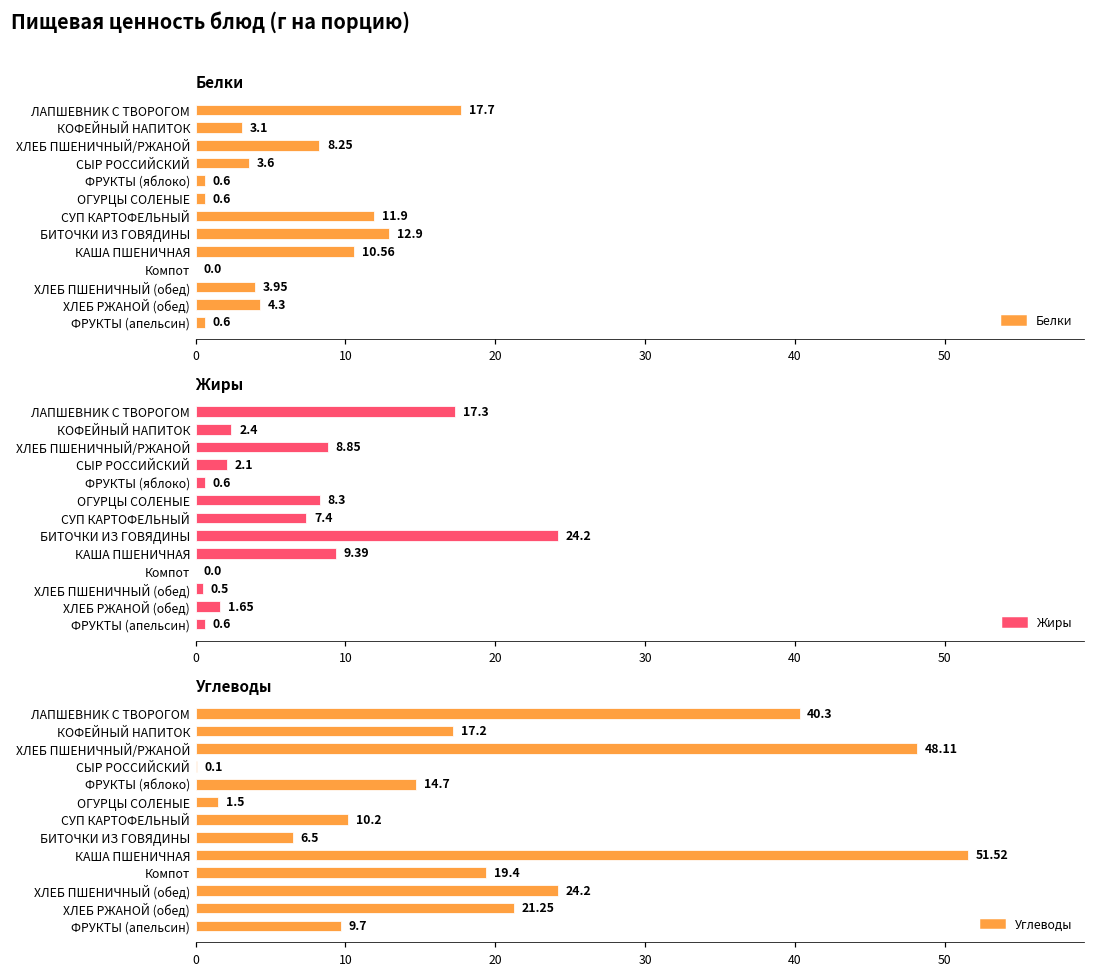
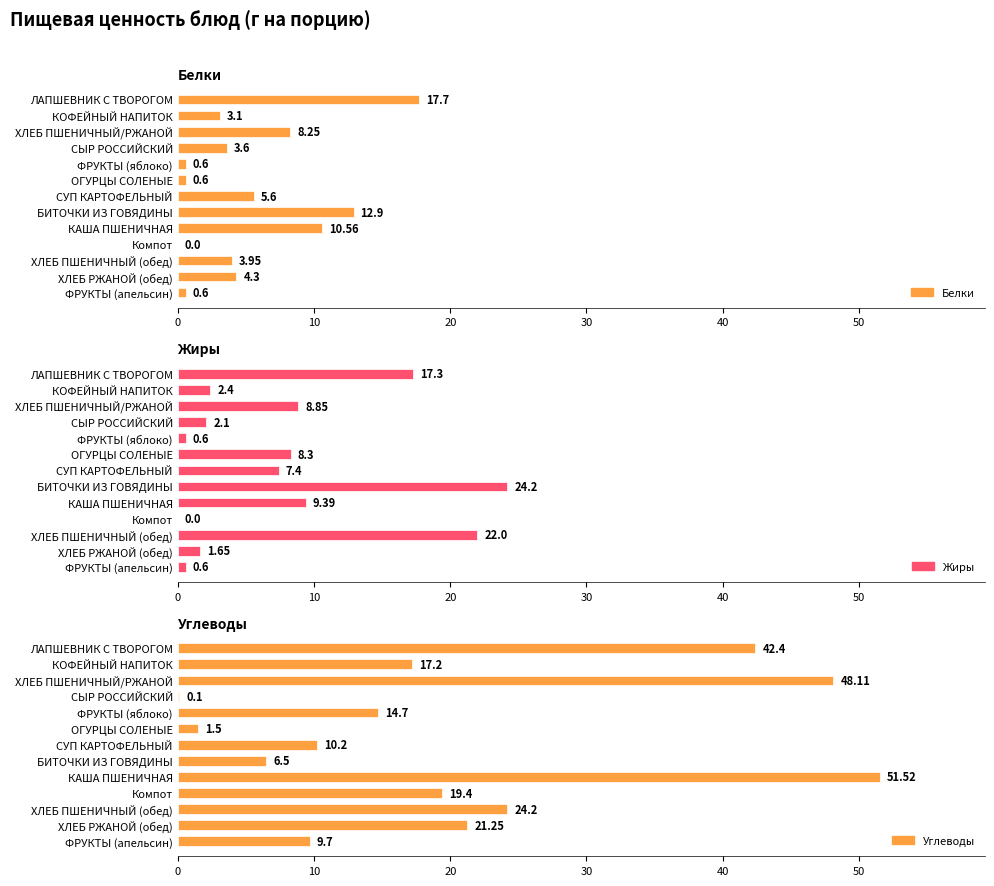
  {
    "Белки": {
      "ЛАПШЕВНИК С ТВОРОГОМ": 17.7,
      "КОФЕЙНЫЙ НАПИТОК": 3.1,
      "ХЛЕБ ПШЕНИЧНЫЙ/РЖАНОЙ": 8.25,
      "СЫР РОССИЙСКИЙ": 3.6,
      "ФРУКТЫ (яблоко)": 0.6,
      "ОГУРЦЫ СОЛЕНЫЕ": 0.6,
-     "СУП КАРТОФЕЛЬНЫЙ": 11.9,
+     "СУП КАРТОФЕЛЬНЫЙ": 5.6,
      "БИТОЧКИ ИЗ ГОВЯДИНЫ": 12.9,
      "КАША ПШЕНИЧНАЯ": 10.56,
      "Компот": 0.0,
      "ХЛЕБ ПШЕНИЧНЫЙ (обед)": 3.95,
      "ХЛЕБ РЖАНОЙ (обед)": 4.3,
      "ФРУКТЫ (апельсин)": 0.6
    },
    "Жиры": {
      "ЛАПШЕВНИК С ТВОРОГОМ": 17.3,
      "КОФЕЙНЫЙ НАПИТОК": 2.4,
      "ХЛЕБ ПШЕНИЧНЫЙ/РЖАНОЙ": 8.85,
      "СЫР РОССИЙСКИЙ": 2.1,
      "ФРУКТЫ (яблоко)": 0.6,
      "ОГУРЦЫ СОЛЕНЫЕ": 8.3,
      "СУП КАРТОФЕЛЬНЫЙ": 7.4,
      "БИТОЧКИ ИЗ ГОВЯДИНЫ": 24.2,
      "КАША ПШЕНИЧНАЯ": 9.39,
      "Компот": 0.0,
-     "ХЛЕБ ПШЕНИЧНЫЙ (обед)": 0.5,
+     "ХЛЕБ ПШЕНИЧНЫЙ (обед)": 22.0,
      "ХЛЕБ РЖАНОЙ (обед)": 1.65,
      "ФРУКТЫ (апельсин)": 0.6
    },
    "Углеводы": {
-     "ЛАПШЕВНИК С ТВОРОГОМ": 40.3,
+     "ЛАПШЕВНИК С ТВОРОГОМ": 42.4,
      "КОФЕЙНЫЙ НАПИТОК": 17.2,
      "ХЛЕБ ПШЕНИЧНЫЙ/РЖАНОЙ": 48.11,
      "СЫР РОССИЙСКИЙ": 0.1,
      "ФРУКТЫ (яблоко)": 14.7,
      "ОГУРЦЫ СОЛЕНЫЕ": 1.5,
      "СУП КАРТОФЕЛЬНЫЙ": 10.2,
      "БИТОЧКИ ИЗ ГОВЯДИНЫ": 6.5,
      "КАША ПШЕНИЧНАЯ": 51.52,
      "Компот": 19.4,
      "ХЛЕБ ПШЕНИЧНЫЙ (обед)": 24.2,
      "ХЛЕБ РЖАНОЙ (обед)": 21.25,
      "ФРУКТЫ (апельсин)": 9.7
    }
  }
